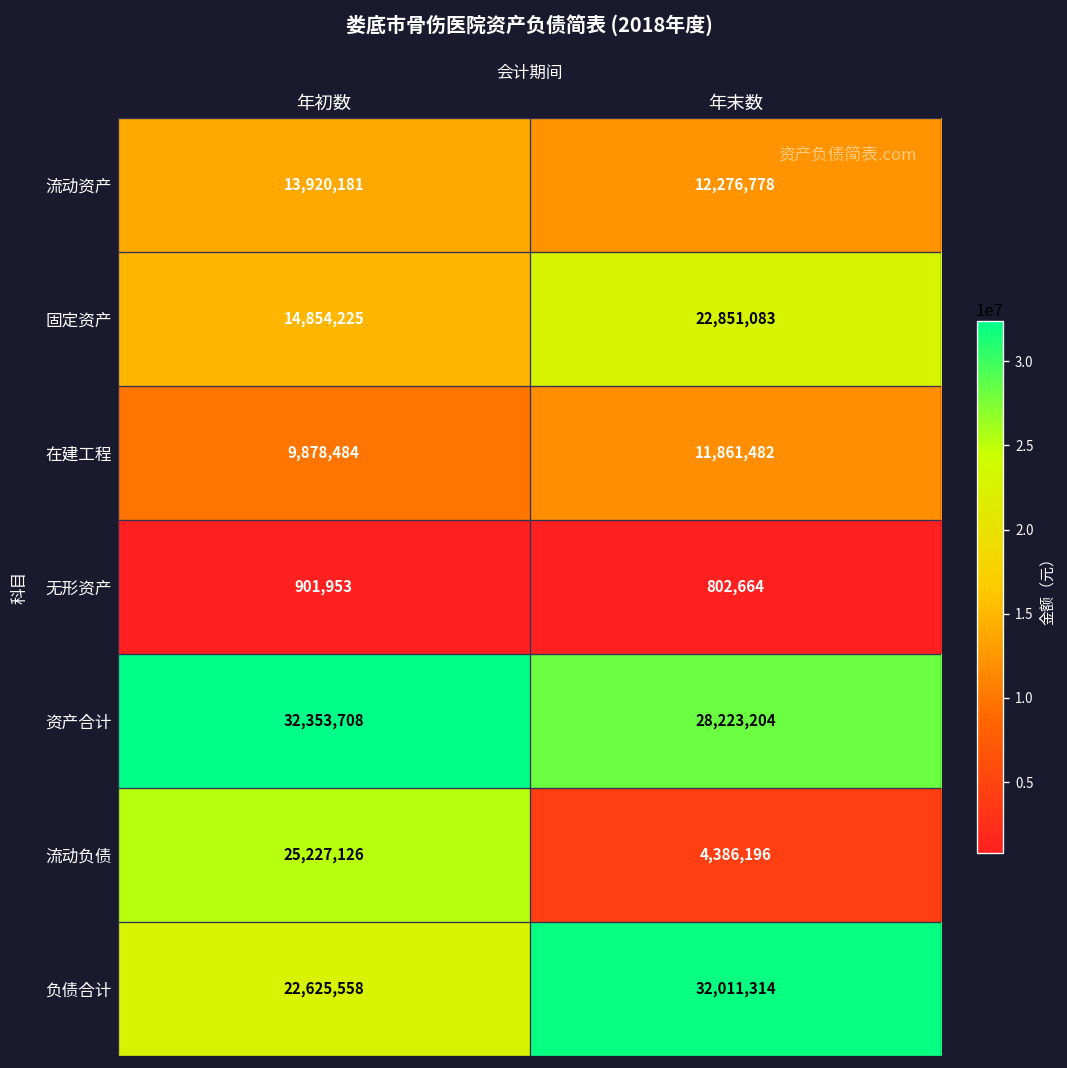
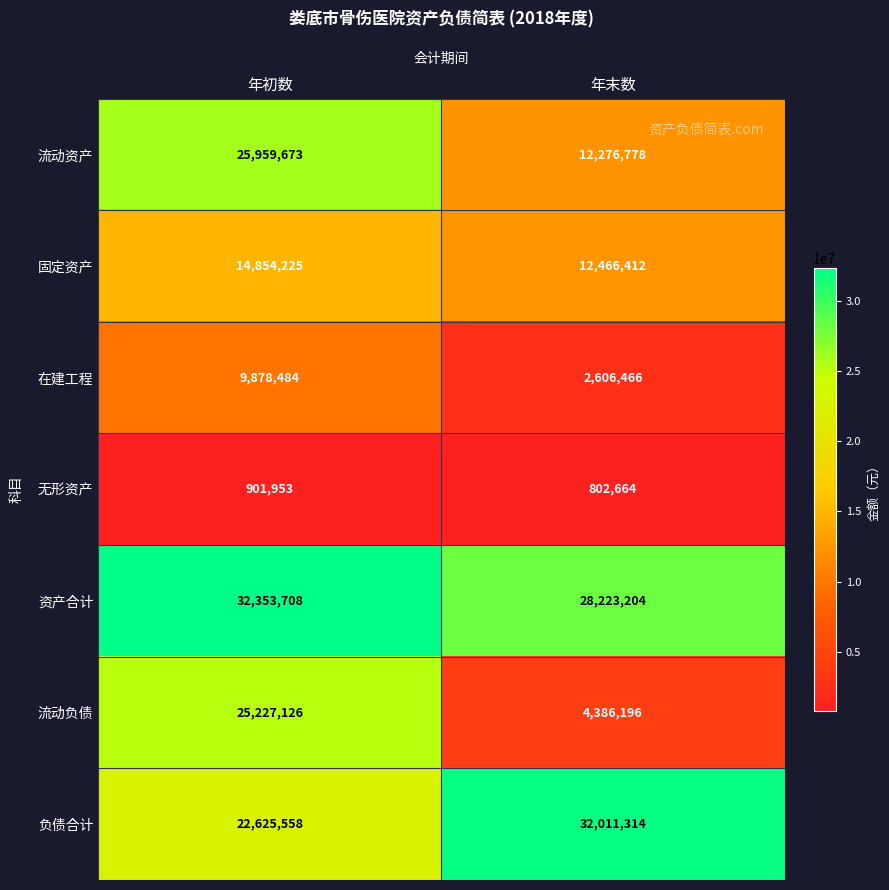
  {
    "流动资产": {
-     "年初数": "13,920,181"
+     "年初数": "25,959,673"
    },
    "固定资产": {
      "年初数": "14,854,225",
-     "年末数": "22,851,083"
+     "年末数": "12,466,412"
    },
    "在建工程": {
      "年初数": "9,878,484",
-     "年末数": "11,861,482"
+     "年末数": "2,606,466"
    },
    "无形资产": {
      "年初数": "901,953",
      "年末数": "802,664"
    },
    "资产合计": {
      "年初数": "32,353,708",
      "年末数": "28,223,204"
    },
    "流动负债": {
      "年初数": "25,227,126",
      "年末数": "4,386,196"
    },
    "负债合计": {
      "年初数": "22,625,558",
      "年末数": "32,011,314"
    }
  }
